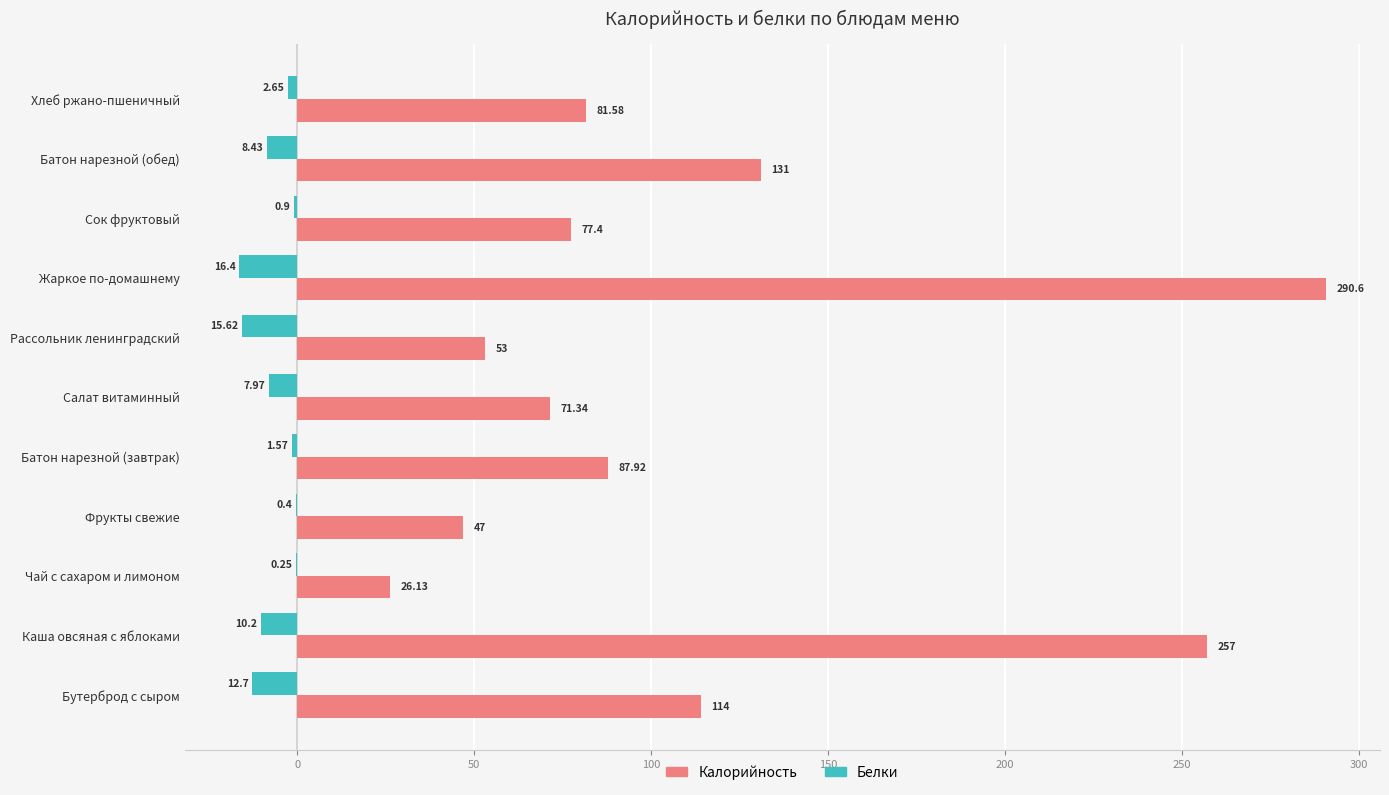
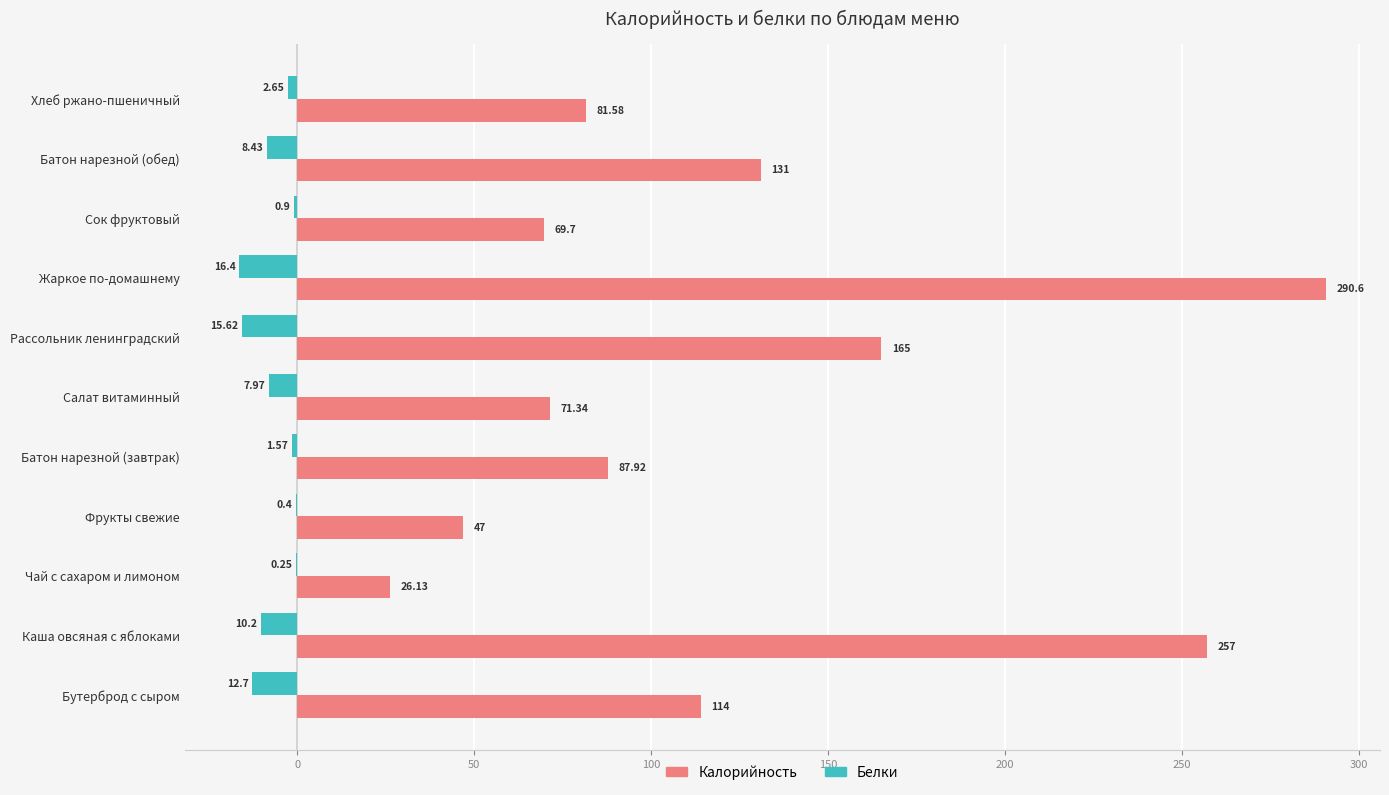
  {
    "Калорийность": {
      "Хлеб ржано-пшеничный": 81.58,
      "Батон нарезной (обед)": 131,
-     "Сок фруктовый": 77.4,
+     "Сок фруктовый": 69.7,
      "Жаркое по-домашнему": 290.6,
-     "Рассольник ленинградский": 53,
+     "Рассольник ленинградский": 165,
      "Салат витаминный": 71.34,
      "Батон нарезной (завтрак)": 87.92,
      "Фрукты свежие": 47,
      "Чай с сахаром и лимоном": 26.13,
      "Каша овсяная с яблоками": 257,
      "Бутерброд с сыром": 114
    }
  }
